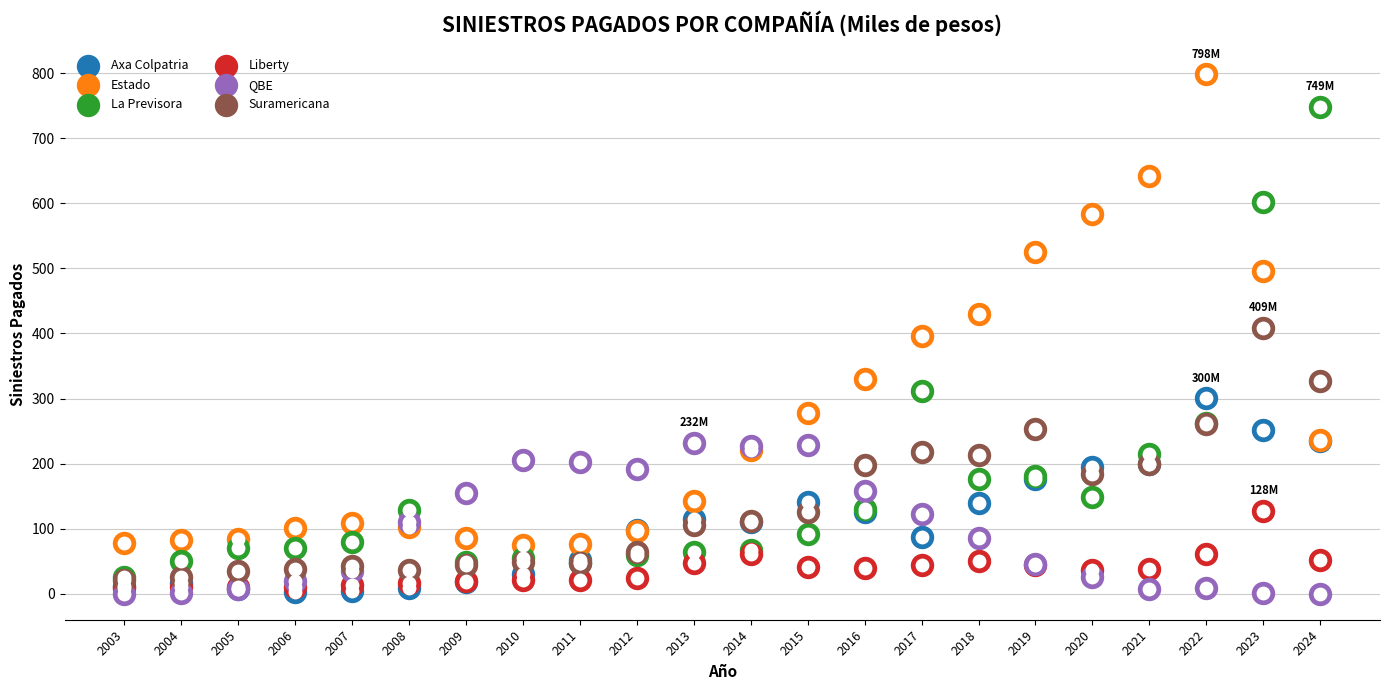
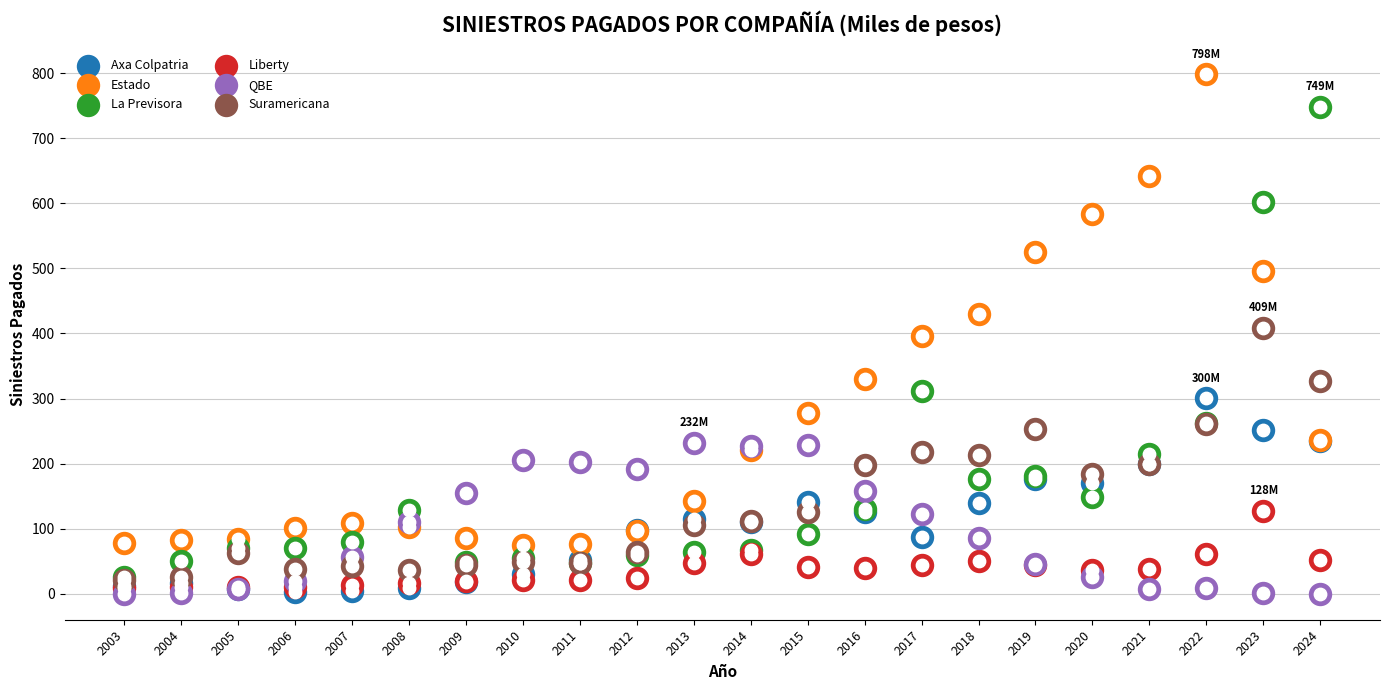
  {
    "Axa Colpatria": {
-     "2020": 190
+     "2020": 170
    },
    "QBE": {
-     "2007": 30
+     "2007": 60
    },
    "Suramericana": {
-     "2005": 40
+     "2005": 60
    }
  }
